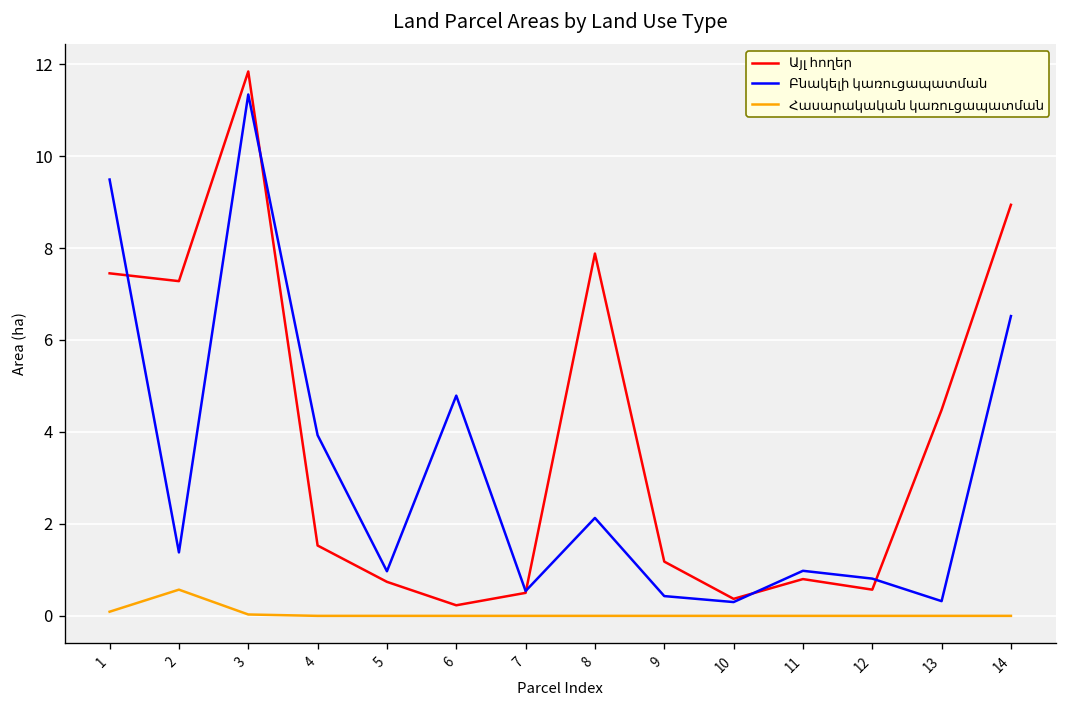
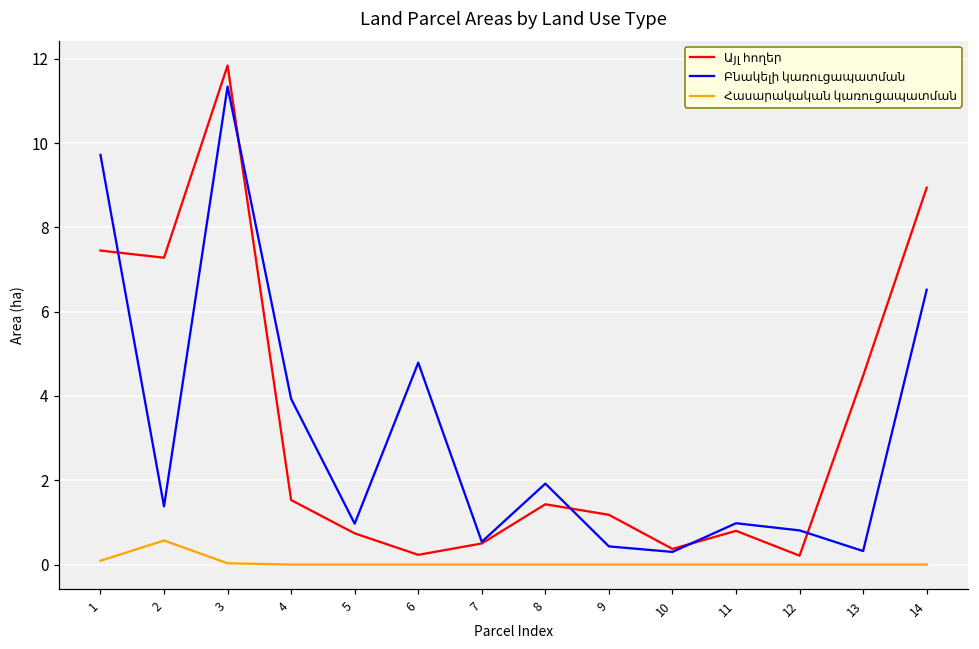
  {
    "Այլ հողեր": {
      "1": 7.5,
      "2": 7.3,
      "3": 11.8,
      "4": 1.5,
      "5": 0.7,
      "6": 0.2,
-     "8": 7.9,
+     "8": 1.4,
      "9": 1.2,
      "10": 0.4,
      "11": 0.8,
-     "12": 0.6,
+     "12": 0.2,
      "13": 4.5,
      "14": 8.9
    },
    "Բնակելի կառուցապատման": {
-     "1": 9.5,
+     "1": 9.7,
      "2": 1.4,
      "3": 11.3,
      "4": 3.9,
      "5": 1.0,
      "6": 4.8,
-     "8": 2.1,
+     "8": 1.9,
      "9": 0.4,
      "10": 0.3,
      "11": 1.0,
      "12": 0.8,
      "13": 0.3,
      "14": 6.5
    },
    "Հասարակական կառուցապատման": {
      "1": 0.1,
      "2": 0.6,
      "3": 0.0,
      "4": 0.0,
      "5": 0.0,
      "6": 0.0,
      "7": 0.0,
      "8": 0.0,
      "9": 0.0,
      "10": 0.0,
      "11": 0.0,
      "12": 0.0,
      "13": 0.0,
      "14": 0.0
    }
  }
